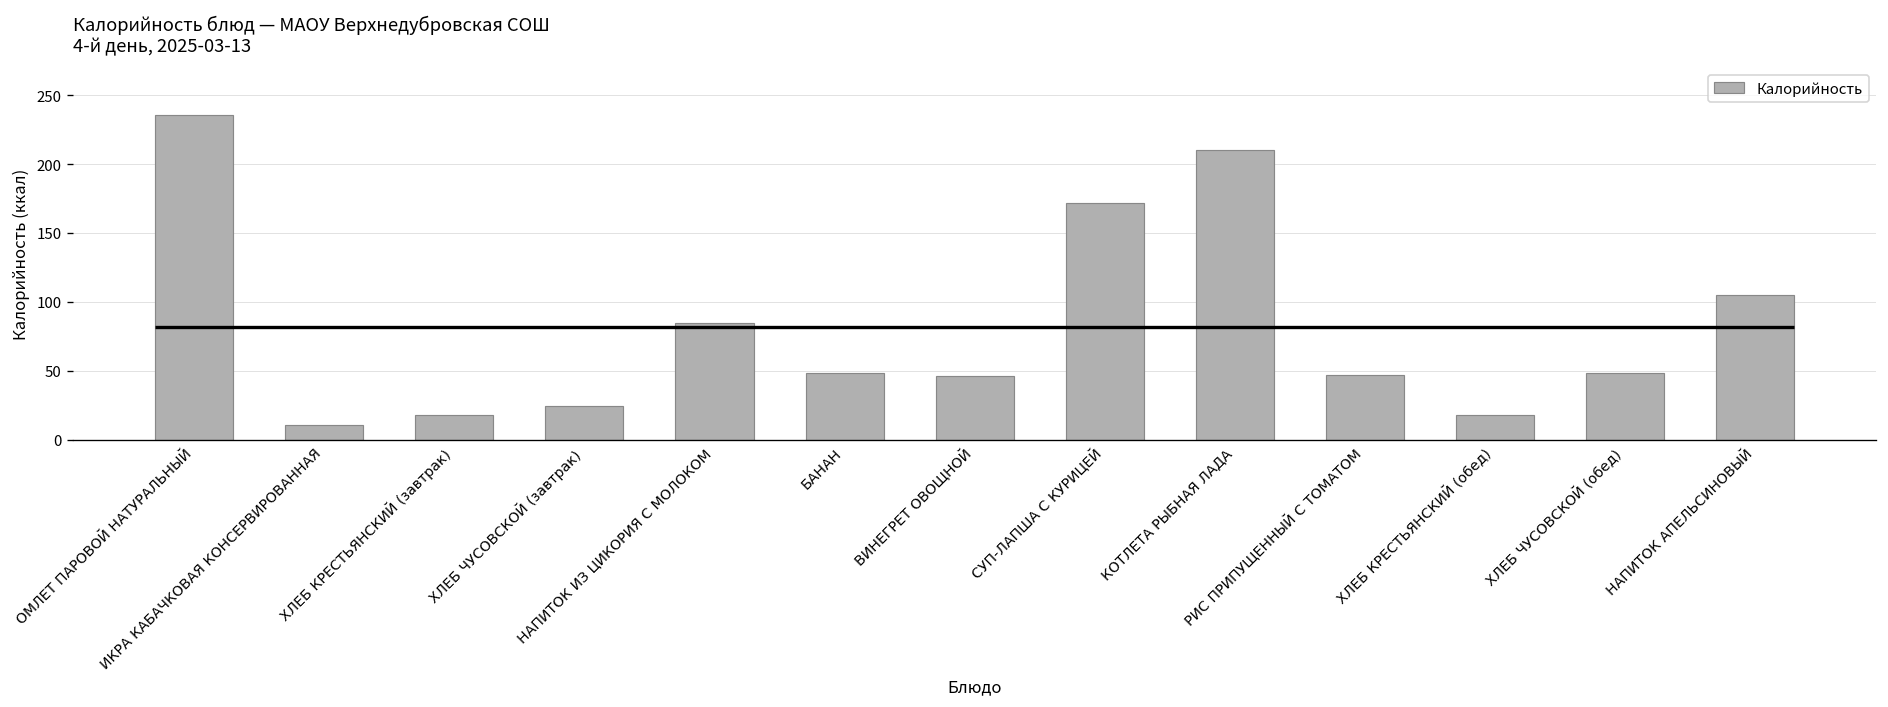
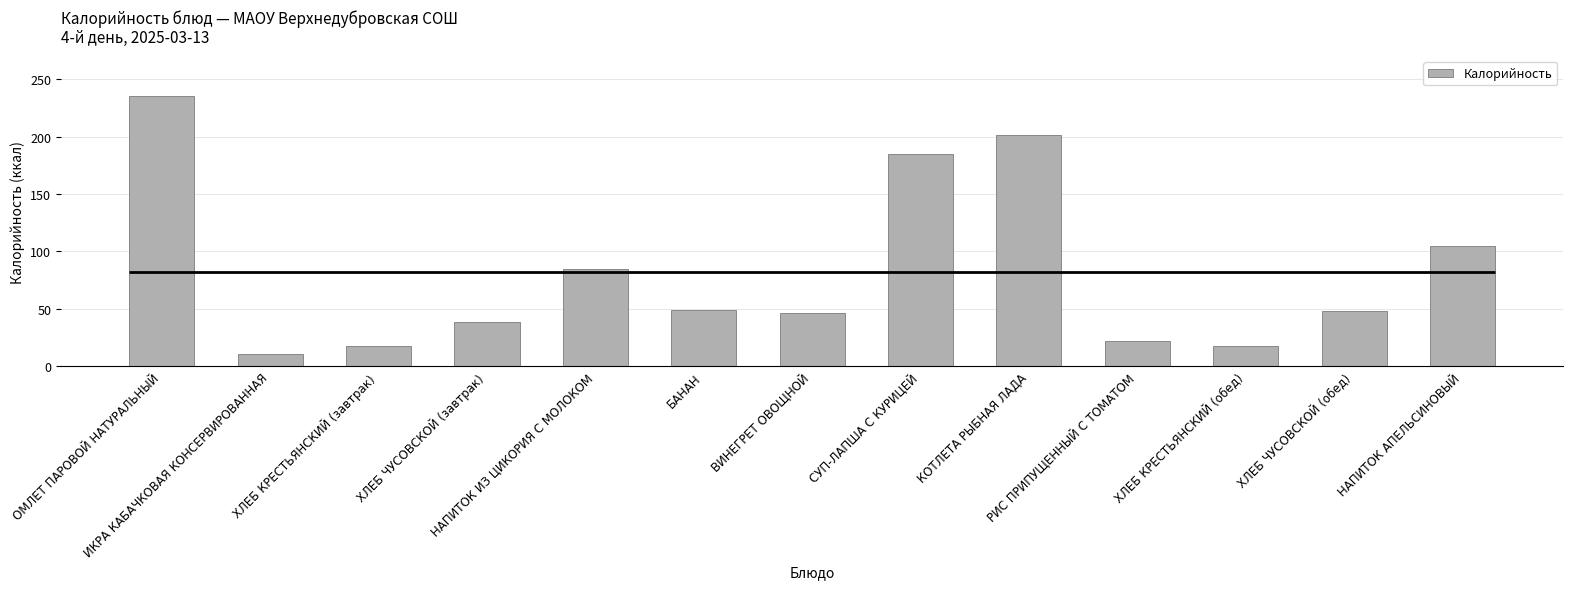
  {
    "ОМЛЕТ ПАРОВОЙ НАТУРАЛЬНЫЙ": 235,
    "ИКРА КАБАЧКОВАЯ КОНСЕРВИРОВАННАЯ": 11,
    "ХЛЕБ КРЕСТЬЯНСКИЙ (завтрак)": 18,
-   "ХЛЕБ ЧУСОВСКОЙ (завтрак)": 25,
+   "ХЛЕБ ЧУСОВСКОЙ (завтрак)": 39,
    "НАПИТОК ИЗ ЦИКОРИЯ С МОЛОКОМ": 85,
    "БАНАН": 49,
    "ВИНЕГРЕТ ОВОЩНОЙ": 46,
-   "СУП-ЛАПША С КУРИЦЕЙ": 172,
-   "КОТЛЕТА РЫБНАЯ ЛАДА": 210,
-   "РИС ПРИПУЩЕННЫЙ С ТОМАТОМ": 47,
+   "СУП-ЛАПША С КУРИЦЕЙ": 185,
+   "КОТЛЕТА РЫБНАЯ ЛАДА": 201,
+   "РИС ПРИПУЩЕННЫЙ С ТОМАТОМ": 22,
    "ХЛЕБ КРЕСТЬЯНСКИЙ (обед)": 18,
    "ХЛЕБ ЧУСОВСКОЙ (обед)": 48,
    "НАПИТОК АПЕЛЬСИНОВЫЙ": 105
  }
